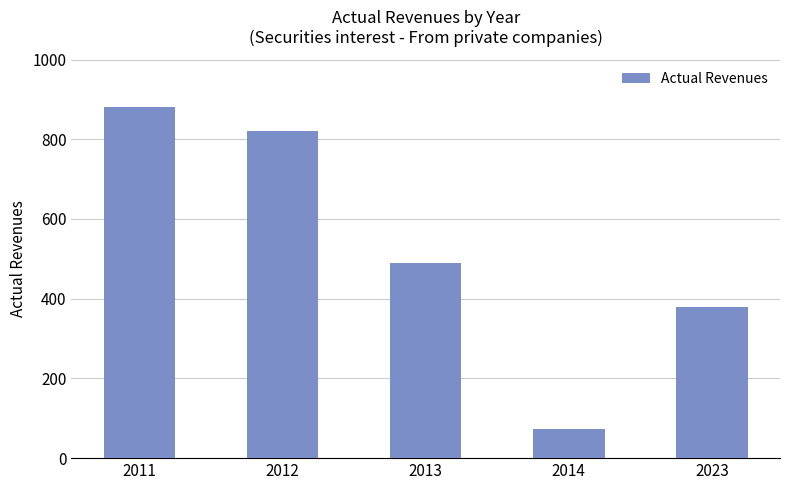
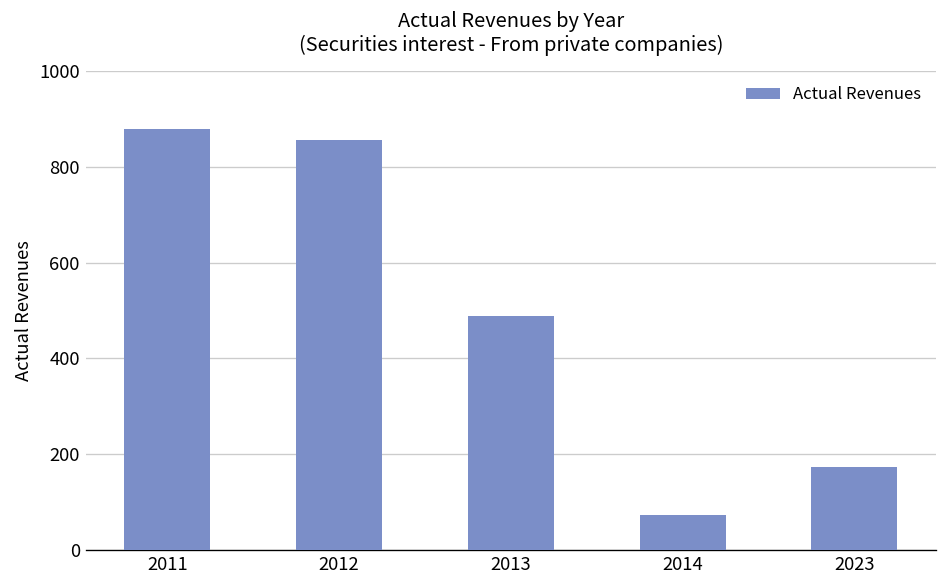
  {
    "2011": 880,
-   "2012": 820,
+   "2012": 860,
    "2013": 490,
    "2014": 70,
-   "2023": 380
+   "2023": 170
  }
